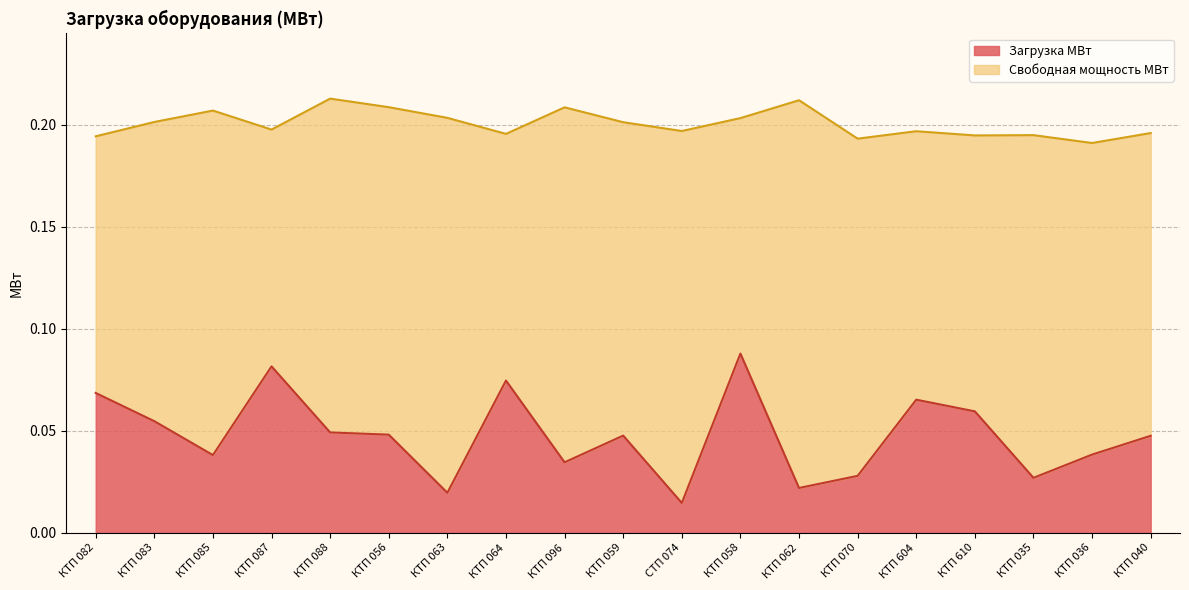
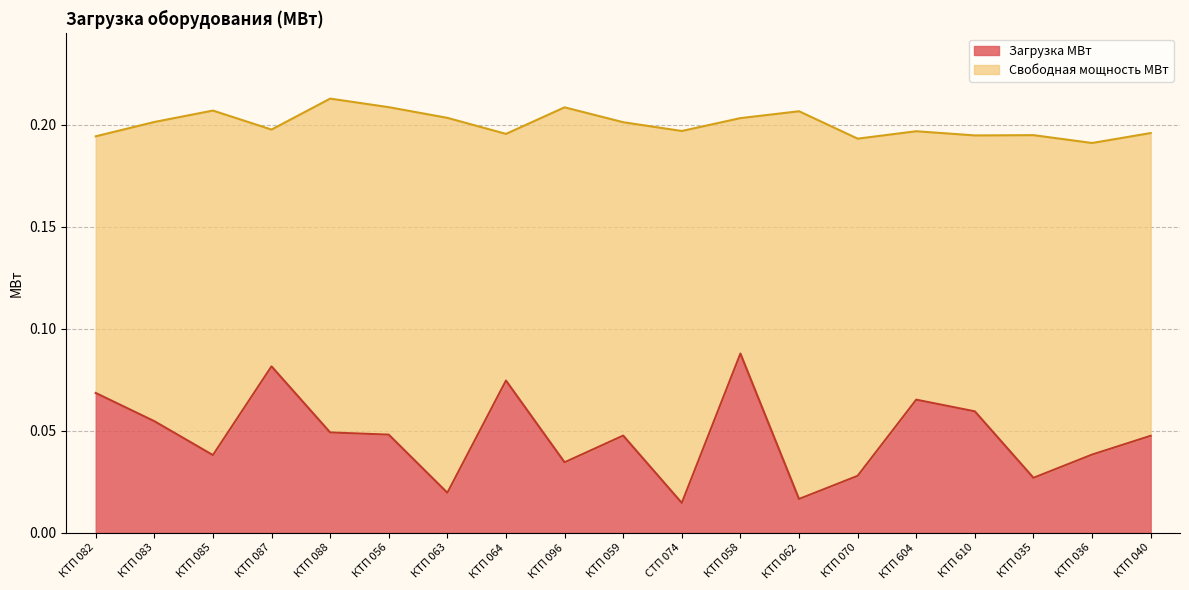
  {
    "Загрузка МВт": {
      "КТП 082": 0.069,
      "КТП 083": 0.055,
      "КТП 085": 0.038,
      "КТП 087": 0.082,
      "КТП 088": 0.049,
      "КТП 056": 0.048,
      "КТП 063": 0.020,
      "КТП 064": 0.075,
      "КТП 096": 0.035,
      "КТП 059": 0.048,
      "СТП 074": 0.015,
      "КТП 058": 0.088,
-     "КТП 062": 0.022,
+     "КТП 062": 0.017,
      "КТП 070": 0.028,
      "КТП 604": 0.065,
      "КТП 610": 0.060,
      "КТП 035": 0.027,
      "КТП 036": 0.038,
      "КТП 040": 0.048
    },
    "Свободная мощность МВт": {
      "КТП 082": 0.126,
      "КТП 083": 0.147,
      "КТП 085": 0.169,
      "КТП 087": 0.116,
      "КТП 088": 0.164,
      "КТП 056": 0.160,
      "КТП 063": 0.184,
      "КТП 064": 0.121,
      "КТП 096": 0.174,
      "КТП 059": 0.154,
      "СТП 074": 0.182,
      "КТП 058": 0.115,
      "КТП 062": 0.190,
      "КТП 070": 0.165,
      "КТП 604": 0.132,
      "КТП 610": 0.135,
      "КТП 035": 0.168,
      "КТП 036": 0.153,
      "КТП 040": 0.148
    }
  }
